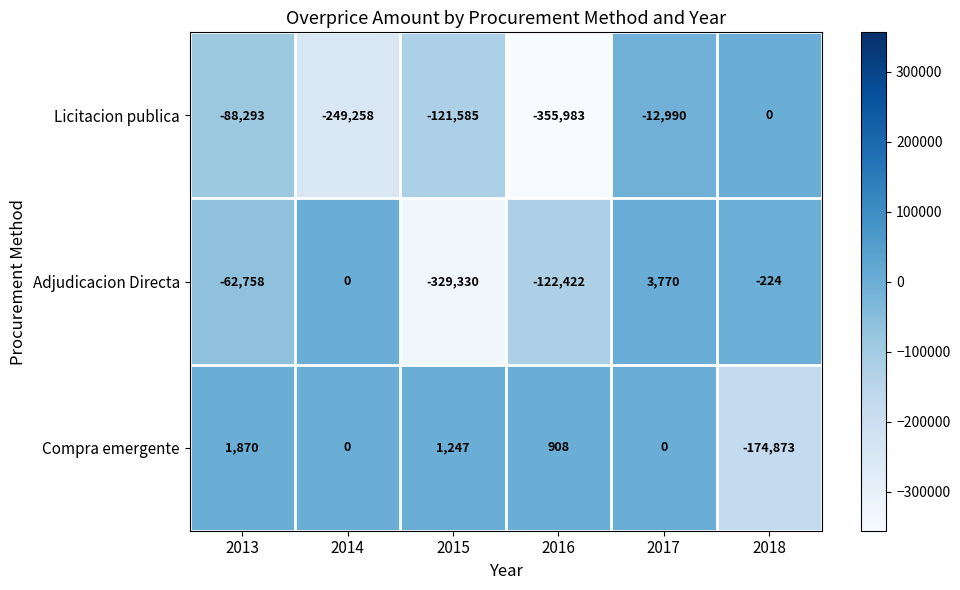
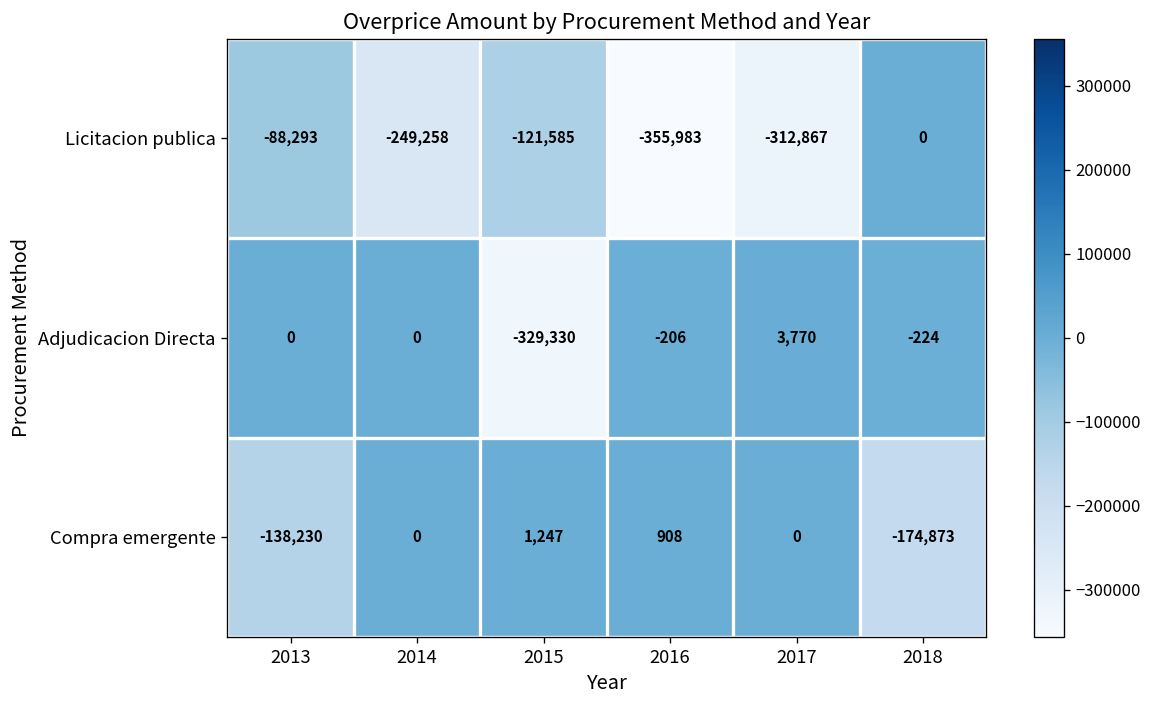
  {
    "Licitacion publica": {
      "2013": "-88,293",
      "2014": "-249,258",
      "2015": "-121,585",
      "2016": "-355,983",
-     "2017": "-12,990",
+     "2017": "-312,867",
      "2018": "0"
    },
    "Adjudicacion Directa": {
-     "2013": "-62,758",
+     "2013": "0",
      "2014": "0",
      "2015": "-329,330",
-     "2016": "-122,422",
+     "2016": "-206",
      "2017": "3,770",
      "2018": "-224"
    },
    "Compra emergente": {
-     "2013": "1,870",
+     "2013": "-138,230",
      "2014": "0",
      "2015": "1,247",
      "2016": "908",
      "2017": "0",
      "2018": "-174,873"
    }
  }
